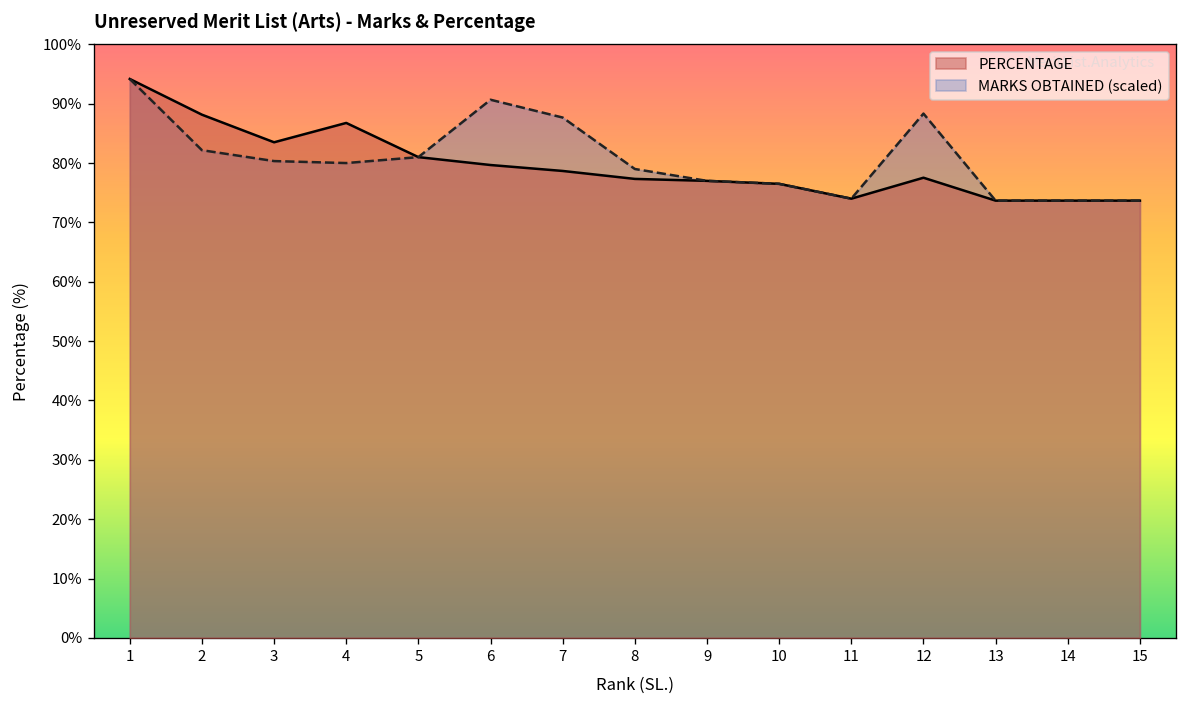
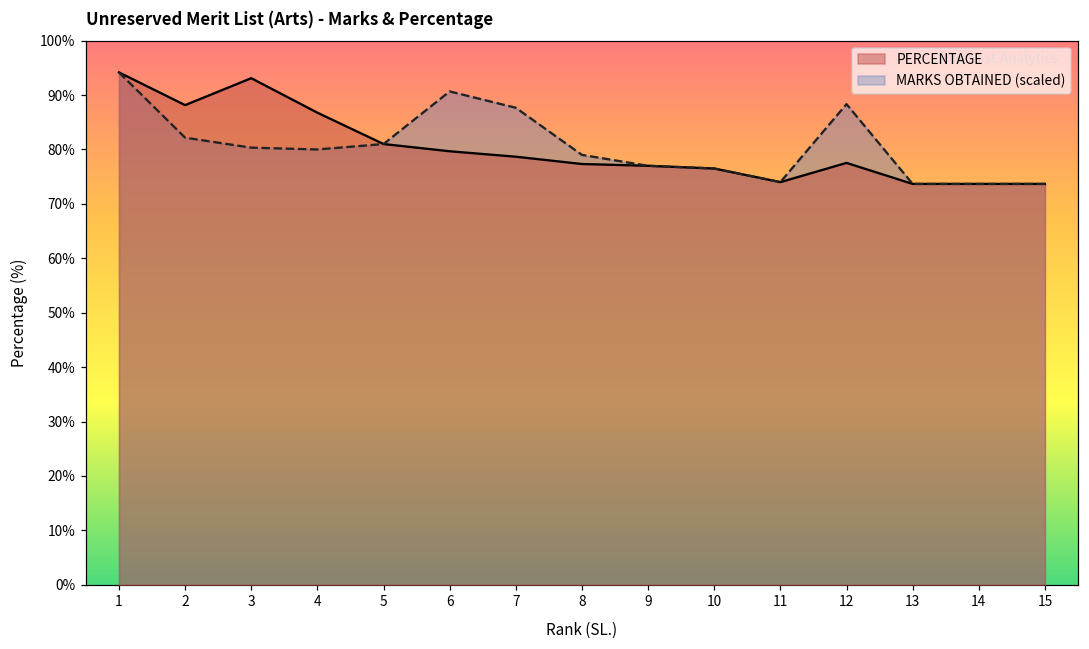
  {
    "PERCENTAGE": {
      "2": "88%",
-     "3": "84%",
+     "3": "93%",
      "4": "87%",
      "6": "80%",
      "7": "79%",
      "8": "77%",
      "12": "78%"
    },
    "MARKS OBTAINED (scaled)": {
      "2": "82%",
      "3": "80%",
      "4": "80%",
      "6": "91%",
      "7": "88%",
      "8": "79%",
      "12": "88%"
    }
  }
